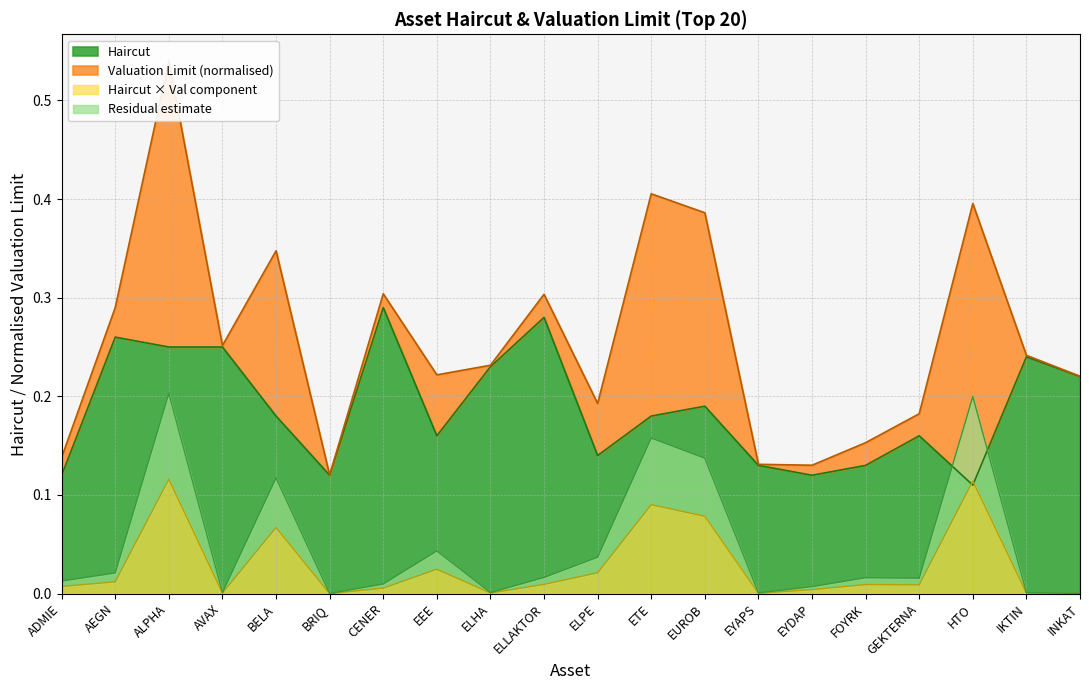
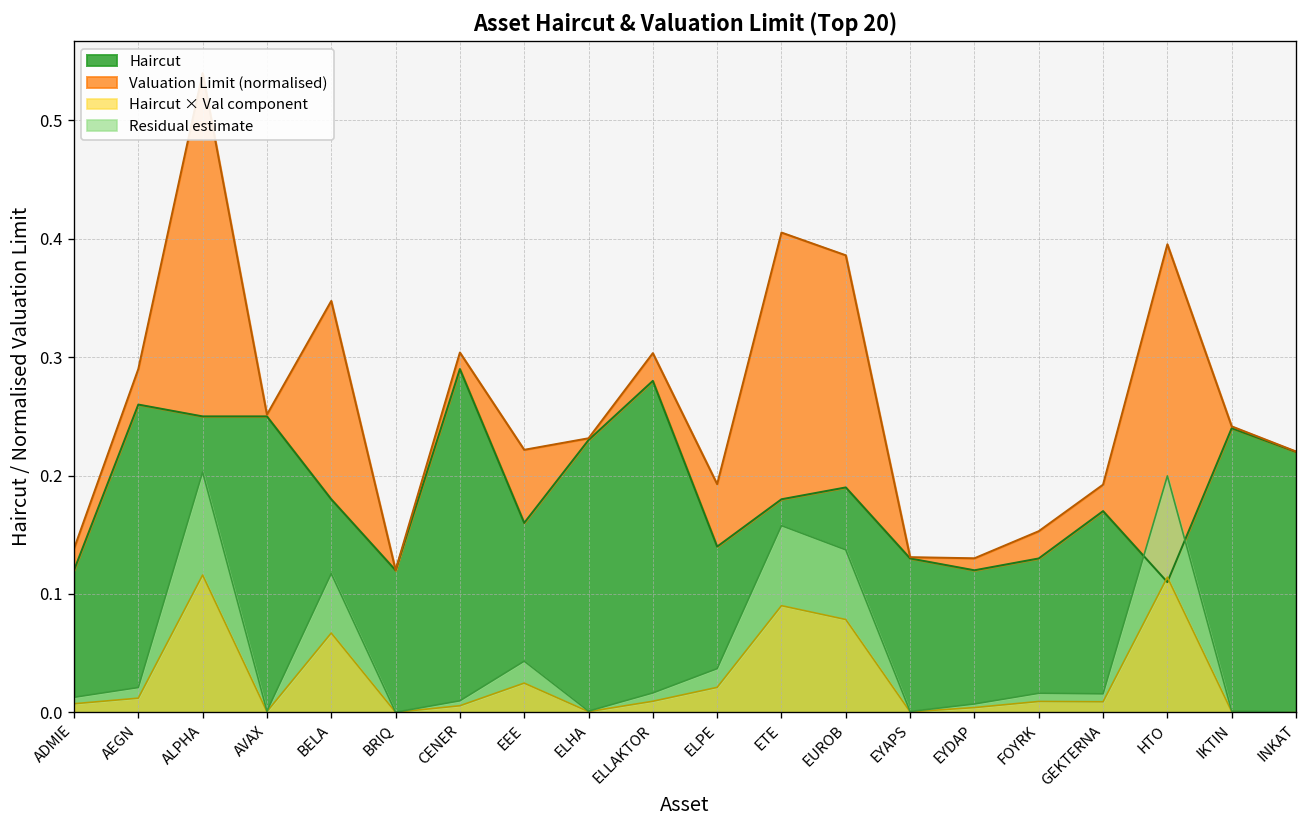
  {
    "Haircut": {
      "ADMIE": 0.12,
      "AEGN": 0.26,
      "ALPHA": 0.25,
      "BELA": 0.18,
      "CENER": 0.29,
      "EEE": 0.16,
      "ELLAKTOR": 0.28,
      "ELPE": 0.14,
      "ETE": 0.18,
      "EUROB": 0.19,
      "EYDAP": 0.12,
      "FOYRK": 0.13,
-     "GEKTERNA": 0.16,
+     "GEKTERNA": 0.17,
      "HTO": 0.11
    },
    "Valuation Limit (normalised)": {
      "ADMIE": 0.02,
      "AEGN": 0.03,
      "BELA": 0.17,
      "CENER": 0.01,
      "EEE": 0.06,
      "ELLAKTOR": 0.02,
      "ELPE": 0.05,
      "ETE": 0.23,
      "EUROB": 0.20,
      "EYDAP": 0.01,
      "FOYRK": 0.02,
      "GEKTERNA": 0.02,
      "HTO": 0.29
    },
    "Haircut × Val component": {
      "ADMIE": 0.01,
      "AEGN": 0.01,
      "ALPHA": 0.12,
      "BELA": 0.07,
      "CENER": 0.01,
      "EEE": 0.02,
      "ELLAKTOR": 0.01,
      "ELPE": 0.02,
      "ETE": 0.09,
      "EUROB": 0.08,
      "EYDAP": 0.00,
      "FOYRK": 0.01,
      "GEKTERNA": 0.01,
      "HTO": 0.11
    },
    "Residual estimate": {
      "ADMIE": 0.01,
      "AEGN": 0.01,
      "ALPHA": 0.09,
      "BELA": 0.05,
      "CENER": 0.00,
      "EEE": 0.02,
      "ELLAKTOR": 0.01,
      "ELPE": 0.02,
      "ETE": 0.07,
      "EUROB": 0.06,
      "EYDAP": 0.00,
      "FOYRK": 0.01,
      "GEKTERNA": 0.01,
      "HTO": 0.09
    }
  }
